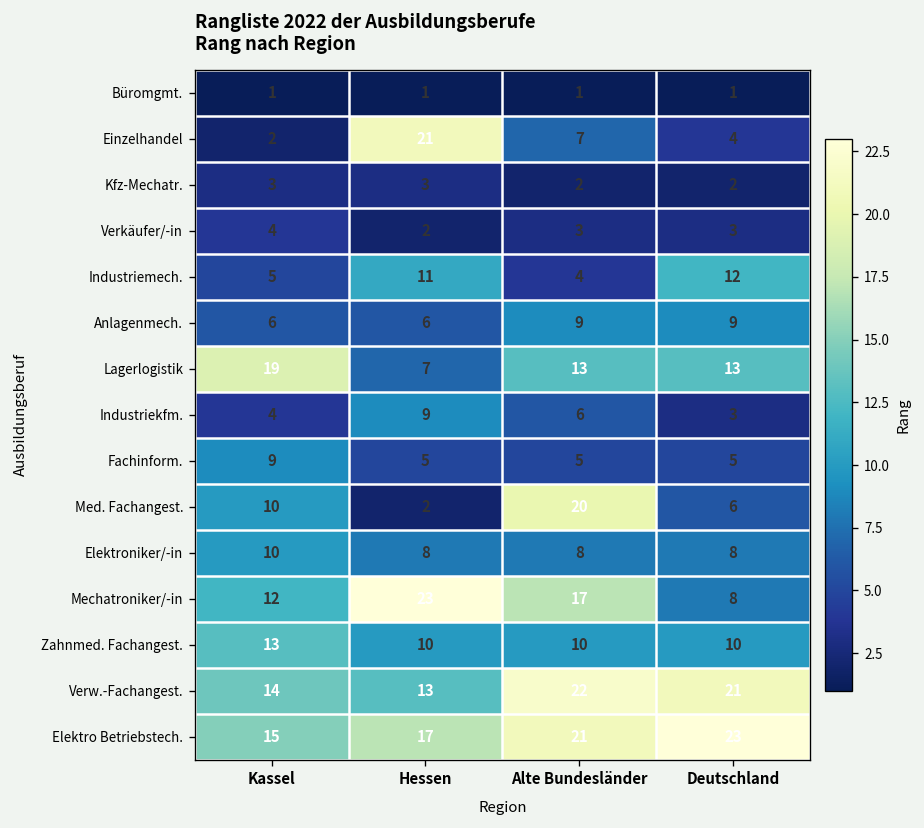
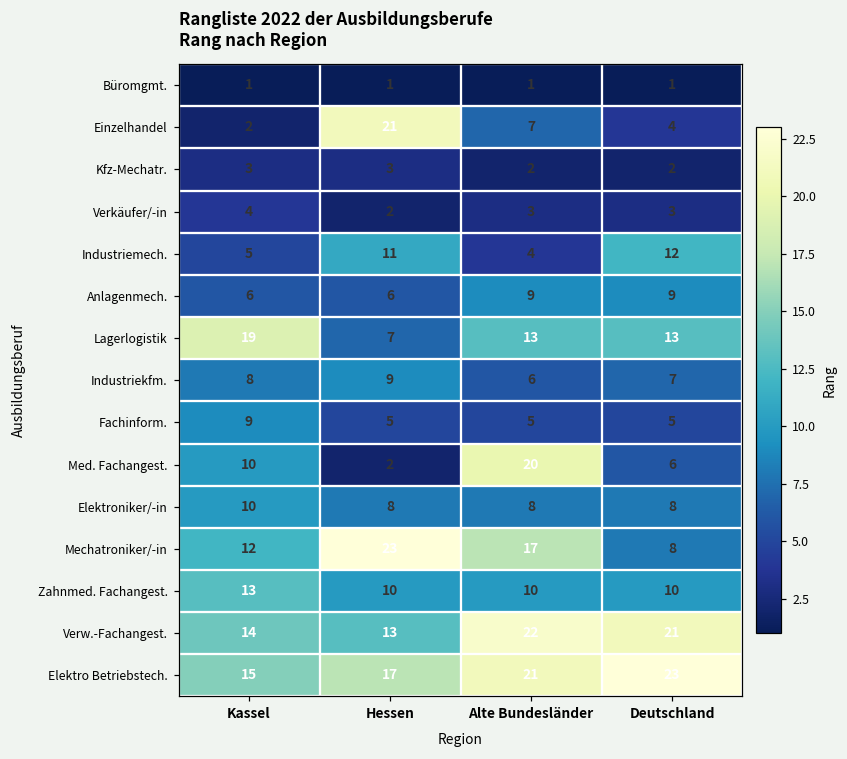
  {
    "Einzelhandel": {
      "Kassel": 2,
      "Hessen": 21,
      "Alte Bundesländer": 7,
      "Deutschland": 4
    },
    "Kfz-Mechatr.": {
      "Kassel": 3,
      "Hessen": 3,
      "Alte Bundesländer": 2,
      "Deutschland": 2
    },
    "Verkäufer/-in": {
      "Kassel": 4,
      "Hessen": 2,
      "Alte Bundesländer": 3,
      "Deutschland": 3
    },
    "Industriemech.": {
      "Kassel": 5,
      "Hessen": 11,
      "Alte Bundesländer": 4,
      "Deutschland": 12
    },
    "Anlagenmech.": {
      "Kassel": 6,
      "Hessen": 6,
      "Alte Bundesländer": 9,
      "Deutschland": 9
    },
    "Lagerlogistik": {
      "Kassel": 19,
      "Hessen": 7,
      "Alte Bundesländer": 13,
      "Deutschland": 13
    },
    "Industriekfm.": {
-     "Kassel": 4,
+     "Kassel": 8,
      "Hessen": 9,
      "Alte Bundesländer": 6,
-     "Deutschland": 3
+     "Deutschland": 7
    },
    "Fachinform.": {
      "Kassel": 9,
      "Hessen": 5,
      "Alte Bundesländer": 5,
      "Deutschland": 5
    },
    "Med. Fachangest.": {
      "Kassel": 10,
      "Hessen": 2,
      "Alte Bundesländer": 20,
      "Deutschland": 6
    },
    "Elektroniker/-in": {
      "Kassel": 10,
      "Hessen": 8,
      "Alte Bundesländer": 8,
      "Deutschland": 8
    },
    "Mechatroniker/-in": {
      "Kassel": 12,
      "Alte Bundesländer": 17,
      "Deutschland": 8
    },
    "Zahnmed. Fachangest.": {
      "Kassel": 13,
      "Hessen": 10,
      "Alte Bundesländer": 10,
      "Deutschland": 10
    },
    "Verw.-Fachangest.": {
      "Kassel": 14,
      "Hessen": 13,
      "Alte Bundesländer": 22,
      "Deutschland": 21
    },
    "Elektro Betriebstech.": {
      "Kassel": 15,
      "Hessen": 17,
      "Alte Bundesländer": 21
    }
  }
